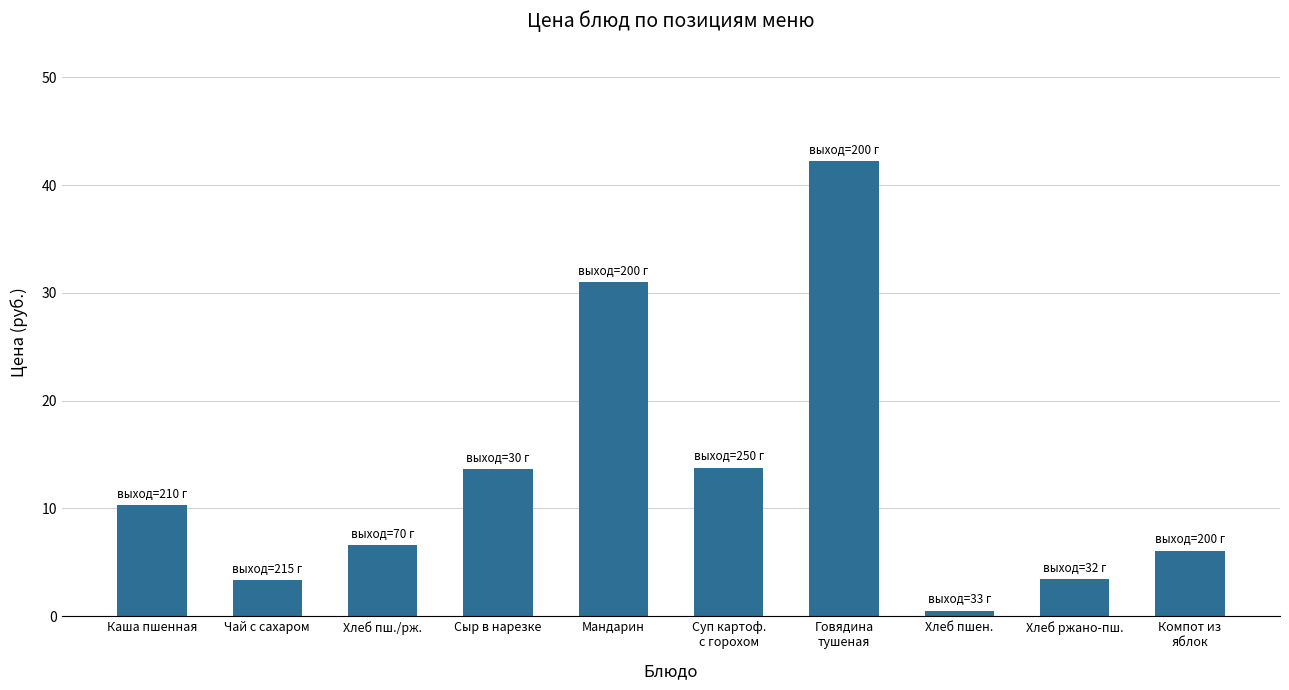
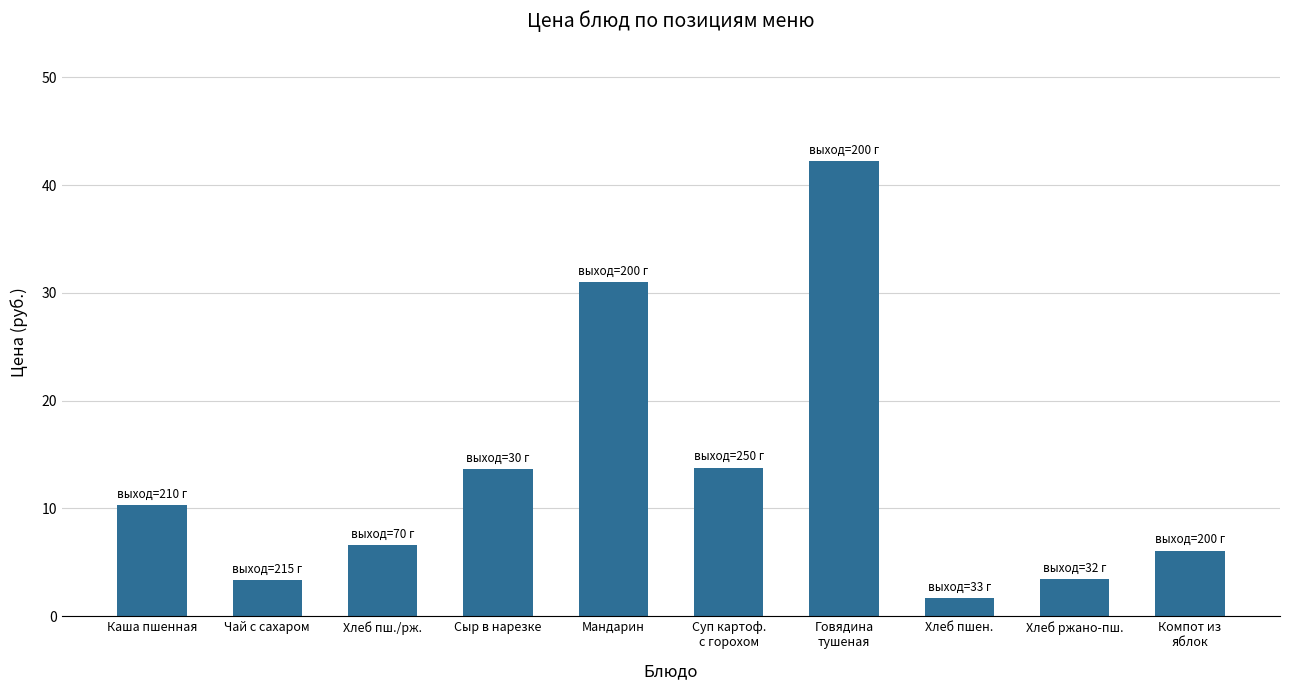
  {
-   "Хлеб пшен.": 0.5
+   "Хлеб пшен.": 1.7
  }
